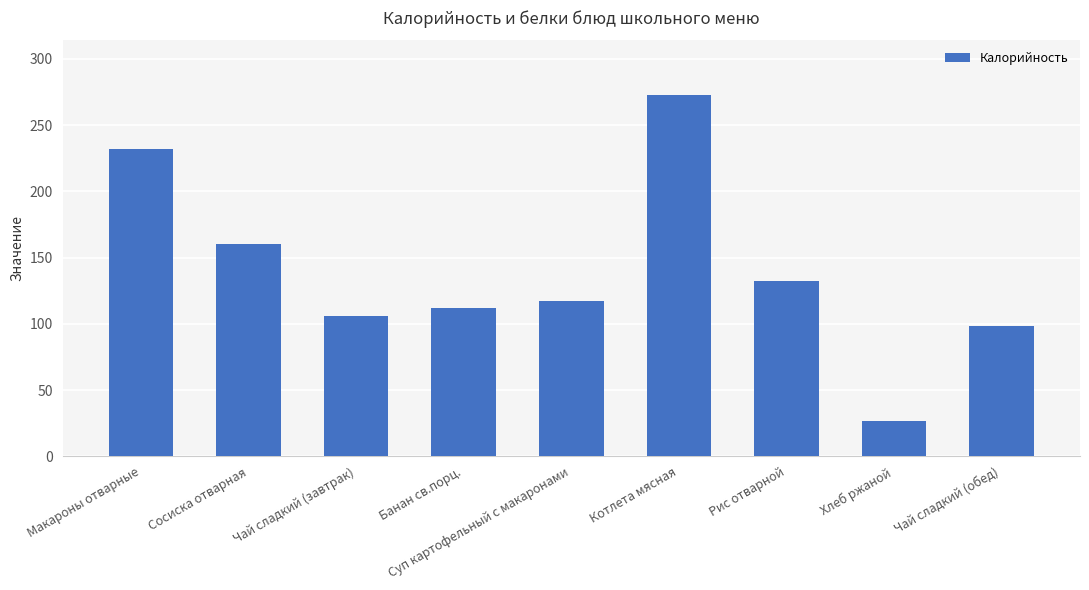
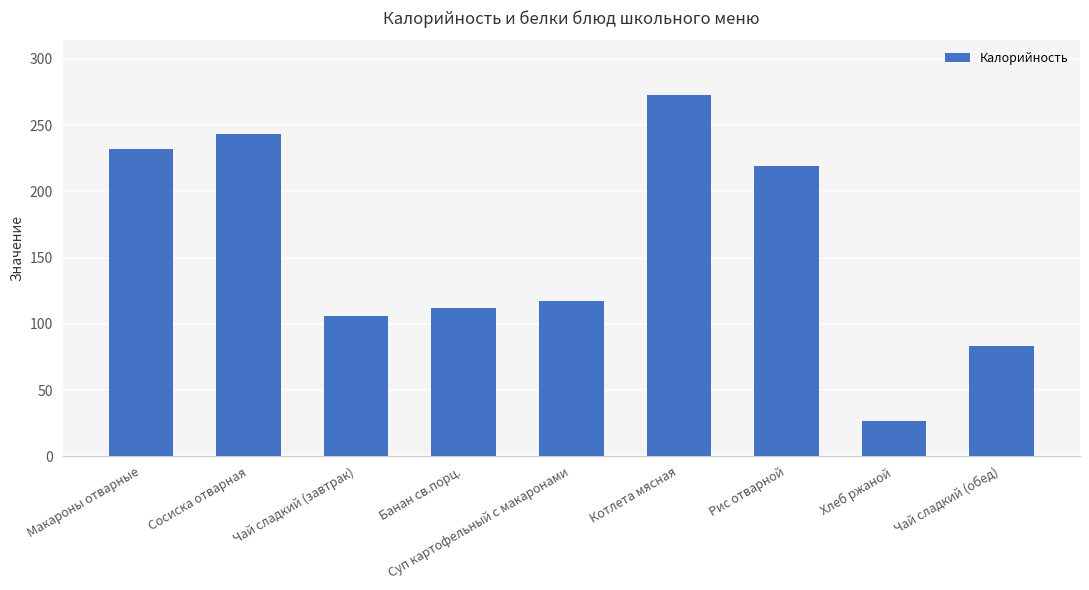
  {
    "Макароны отварные": 232,
-   "Сосиска отварная": 160,
+   "Сосиска отварная": 243,
    "Чай сладкий (завтрак)": 106,
    "Банан св.порц.": 112,
    "Суп картофельный с макаронами": 117,
    "Котлета мясная": 273,
-   "Рис отварной": 132,
+   "Рис отварной": 219,
    "Хлеб ржаной": 27,
-   "Чай сладкий (обед)": 98
+   "Чай сладкий (обед)": 83
  }
